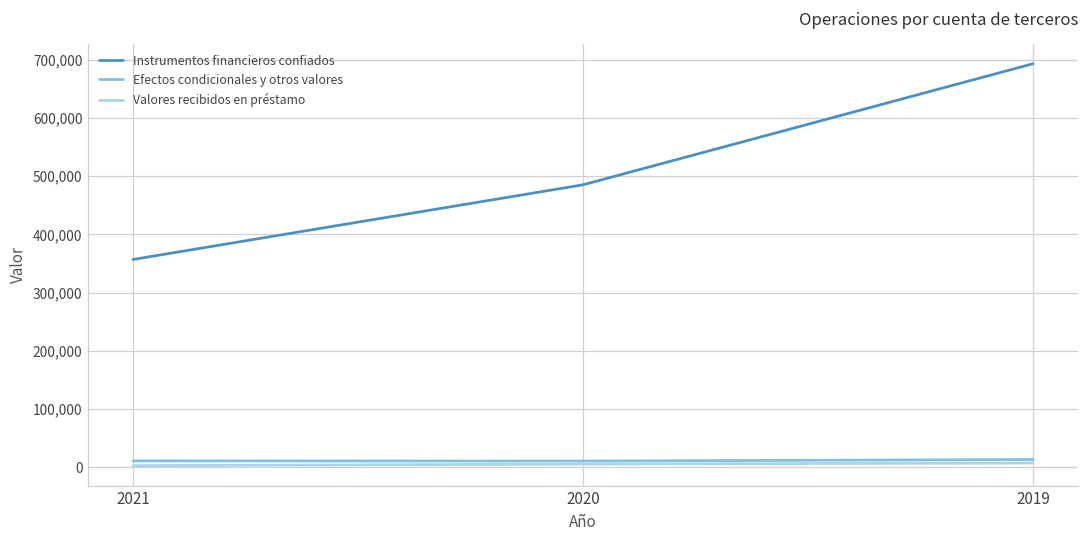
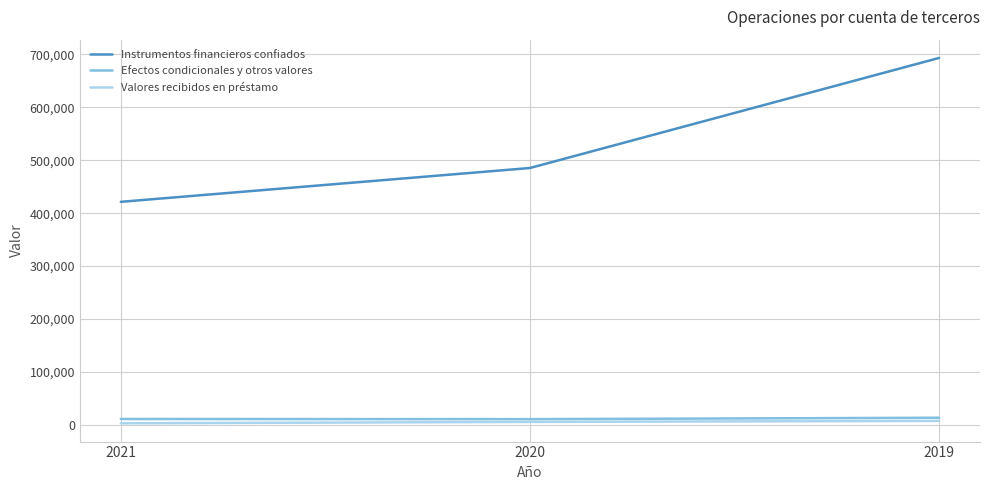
  {
    "Instrumentos financieros confiados": {
-     "2021": "360,000",
+     "2021": "420,000",
      "2020": "490,000",
      "2019": "690,000"
    }
  }
